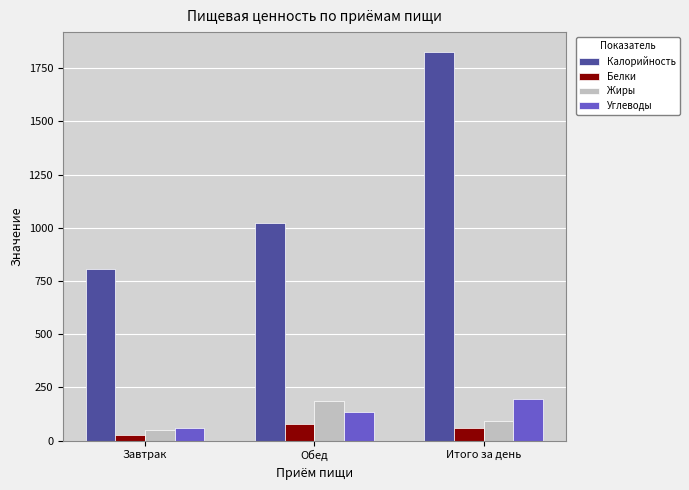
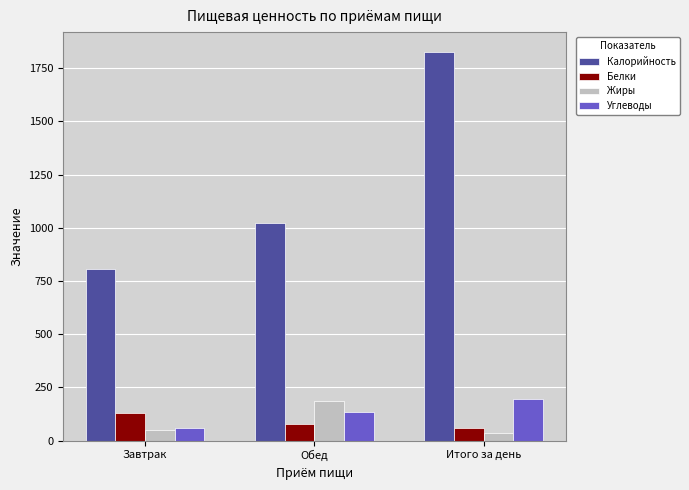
  {
    "Белки": {
-     "Завтрак": 30,
+     "Завтрак": 130,
      "Обед": 80,
      "Итого за день": 60
    },
    "Жиры": {
      "Завтрак": 50,
      "Обед": 190,
-     "Итого за день": 90
+     "Итого за день": 30
    }
  }
